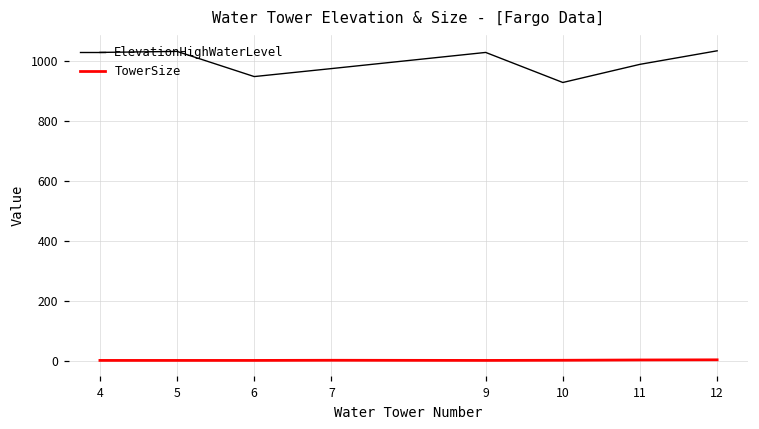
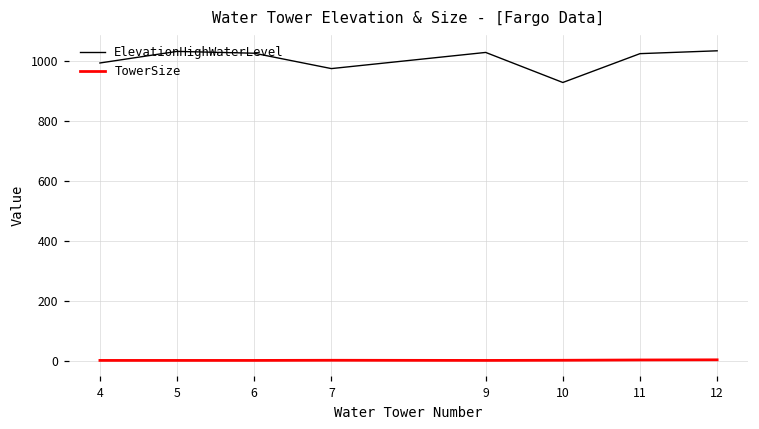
  {
    "ElevationHighWaterLevel": {
-     "4": 1030,
+     "4": 990,
      "5": 1030,
-     "6": 950,
+     "6": 1030,
      "7": 980,
      "9": 1030,
      "10": 930,
-     "11": 990,
+     "11": 1030,
      "12": 1040
    },
    "TowerSize": {
      "4": 0,
      "5": 0,
      "6": 0,
      "7": 0,
      "9": 0,
      "10": 0,
      "11": 0,
      "12": 0
    }
  }
